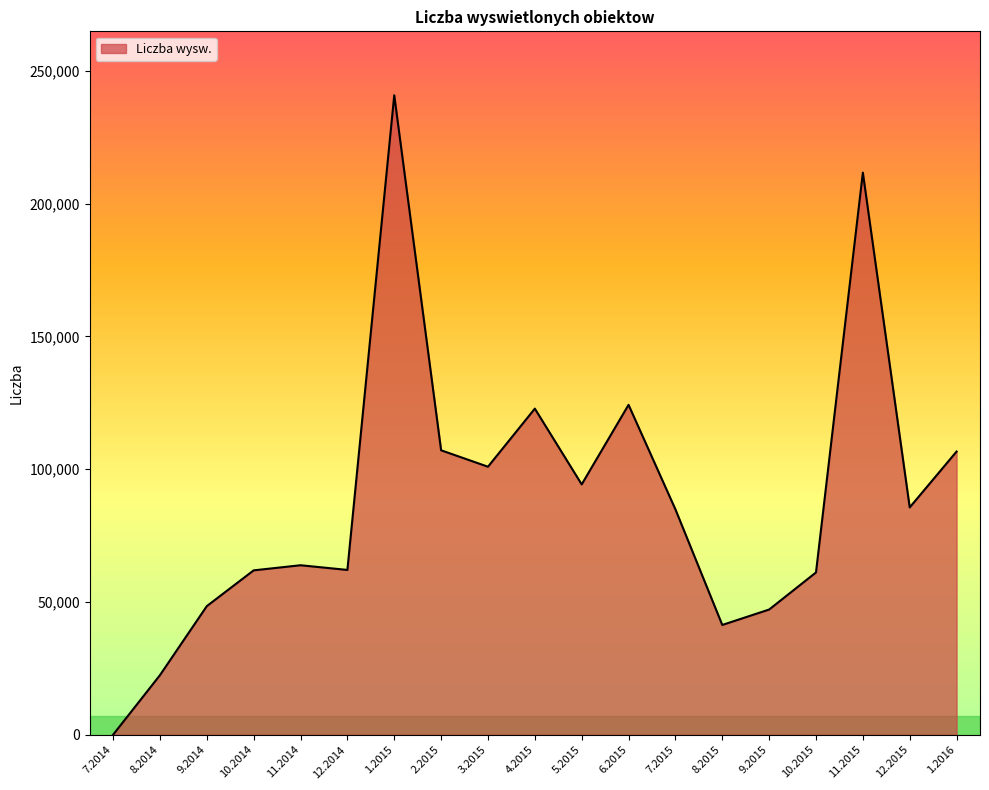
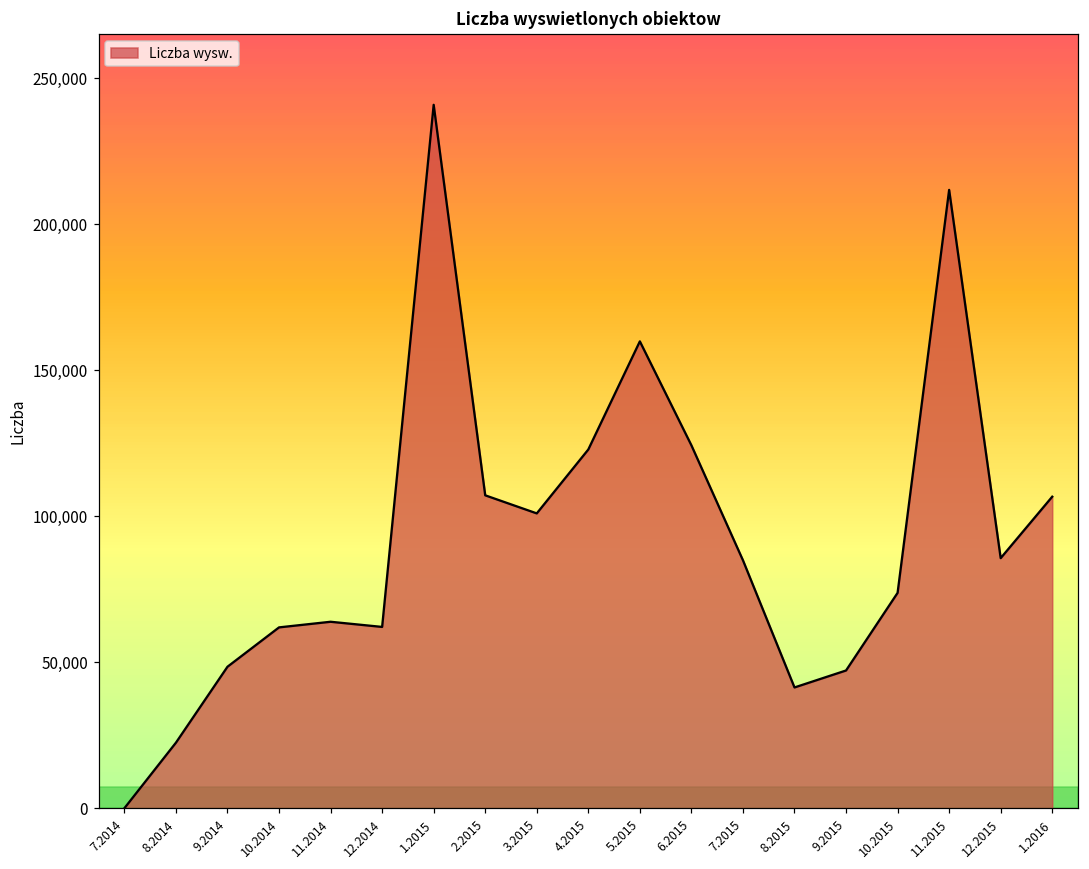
  {
    "8.2014": "22,000",
    "9.2014": "48,000",
    "10.2014": "62,000",
    "11.2014": "64,000",
    "12.2014": "62,000",
    "1.2015": "241,000",
    "2.2015": "107,000",
    "3.2015": "101,000",
    "4.2015": "123,000",
-   "5.2015": "94,000",
+   "5.2015": "160,000",
    "6.2015": "124,000",
    "7.2015": "85,000",
    "8.2015": "41,000",
    "9.2015": "47,000",
-   "10.2015": "61,000",
+   "10.2015": "74,000",
    "11.2015": "212,000",
    "12.2015": "86,000",
    "1.2016": "107,000"
  }
